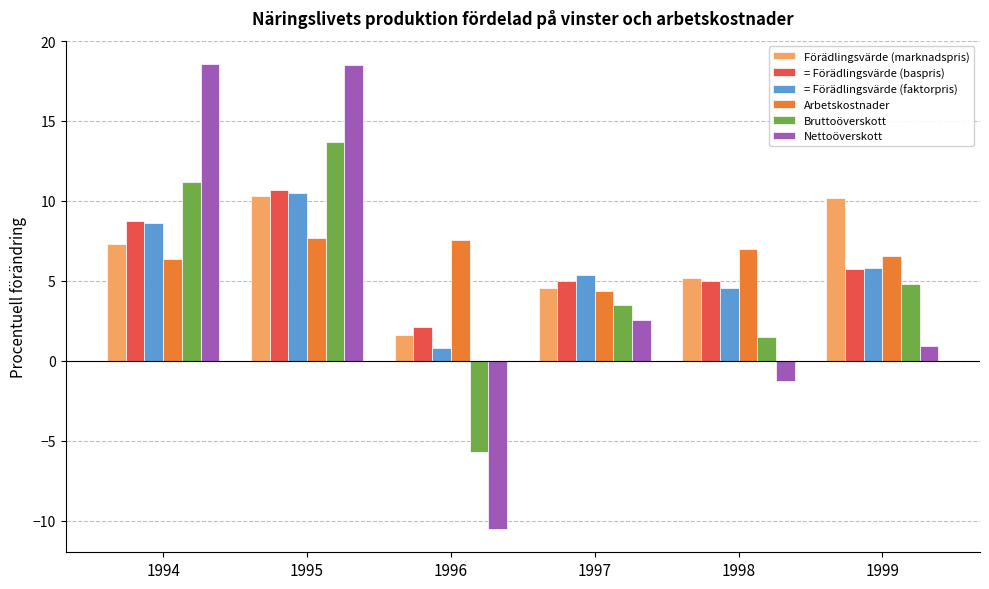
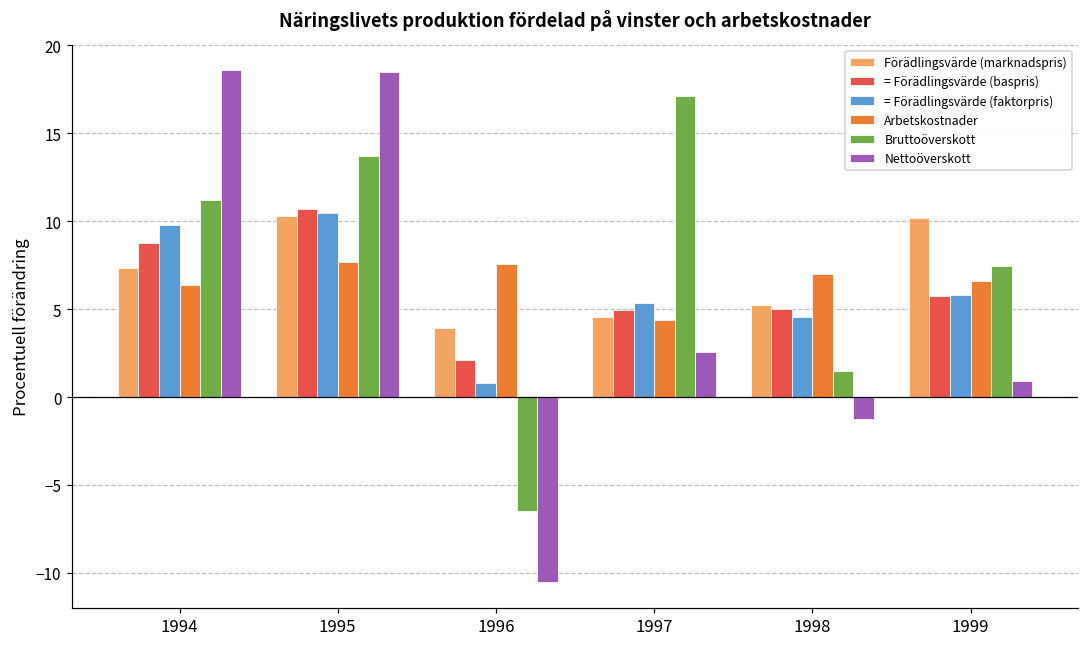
  {
    "Förädlingsvärde (marknadspris)": {
      "1994": 7.3,
      "1995": 10.3,
-     "1996": 1.6,
+     "1996": 3.9,
      "1997": 4.5,
      "1998": 5.2,
      "1999": 10.2
    },
    "= Förädlingsvärde (faktorpris)": {
-     "1994": 8.6,
+     "1994": 9.8,
      "1995": 10.5,
      "1996": 0.8,
      "1997": 5.4,
      "1998": 4.5,
      "1999": 5.8
    },
    "Bruttoöverskott": {
      "1994": 11.2,
      "1995": 13.7,
-     "1996": -5.7,
-     "1997": 3.5,
+     "1996": -6.5,
+     "1997": 17.1,
      "1998": 1.5,
-     "1999": 4.8
+     "1999": 7.4
    },
    "Nettoöverskott": {
      "1994": 18.6,
      "1995": 18.5,
      "1996": -10.5,
      "1997": 2.6,
      "1998": -1.3,
      "1999": 0.9
    }
  }
